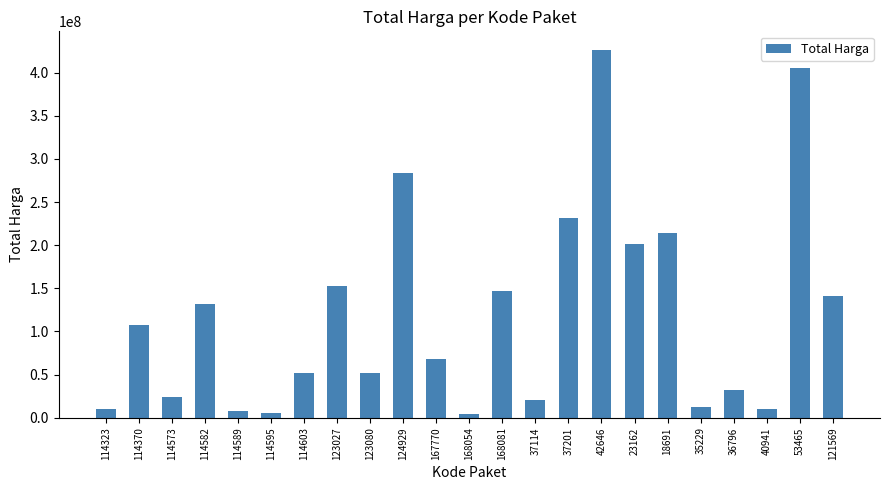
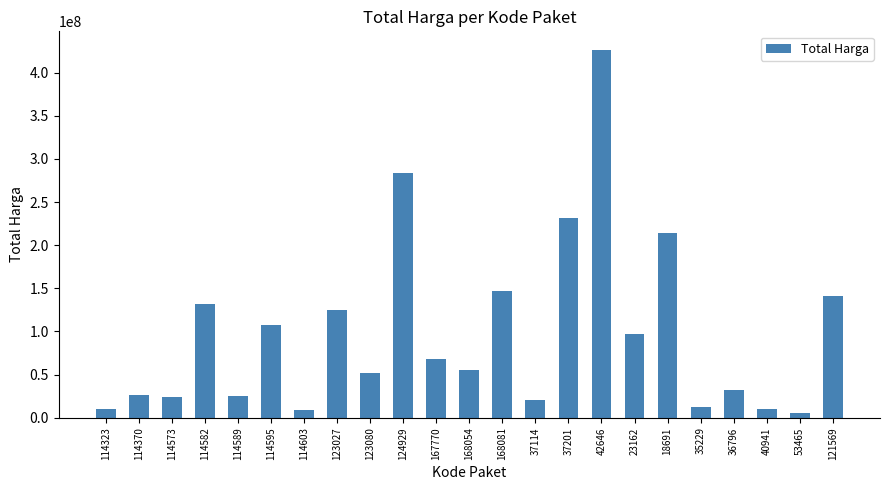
  {
    "114323": 10000000,
-   "114370": 110000000,
+   "114370": 30000000,
    "114573": 20000000,
    "114582": 130000000,
-   "114589": 10000000,
-   "114595": 10000000,
-   "114603": 50000000,
-   "123027": 150000000,
+   "114589": 30000000,
+   "114595": 110000000,
+   "114603": 10000000,
+   "123027": 120000000,
    "123080": 50000000,
    "124929": 280000000,
    "167770": 70000000,
-   "168054": 0,
+   "168054": 60000000,
    "168081": 150000000,
    "37114": 20000000,
    "37201": 230000000,
    "42646": 430000000,
-   "23162": 200000000,
+   "23162": 100000000,
    "18691": 210000000,
    "35229": 10000000,
    "36796": 30000000,
    "40941": 10000000,
-   "53465": 410000000,
+   "53465": 10000000,
    "121569": 140000000
  }
